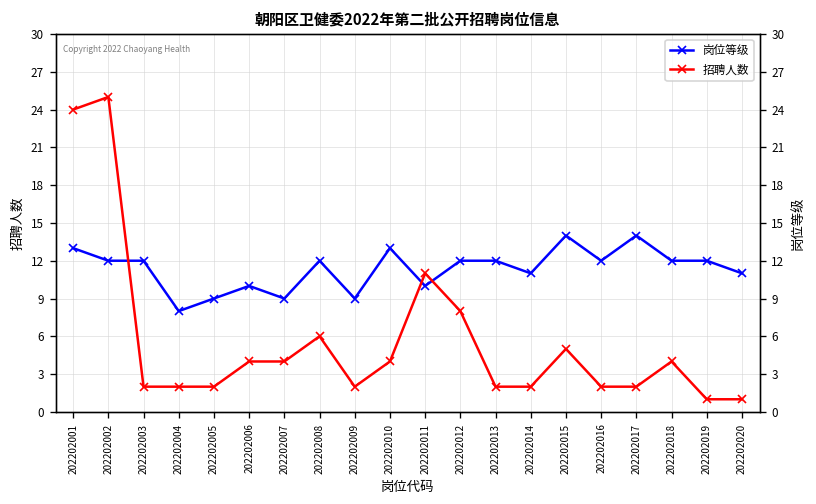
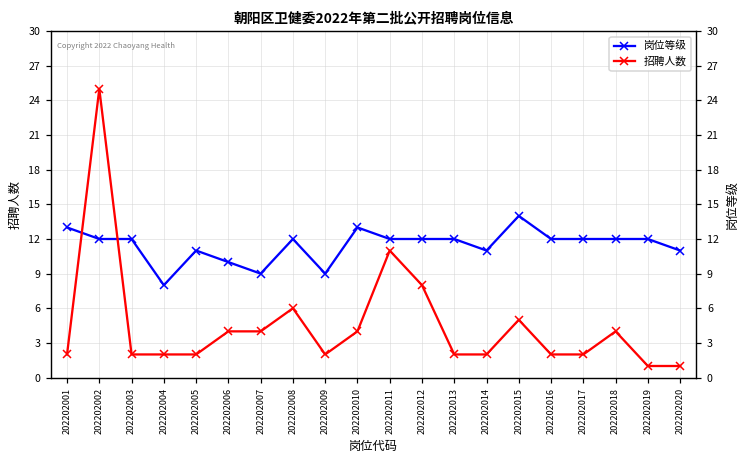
  {
    "岗位等级": {
      "202202001": 13,
      "202202002": 12,
      "202202003": 12,
      "202202004": 8,
-     "202202005": 9,
+     "202202005": 11,
      "202202006": 10,
      "202202007": 9,
      "202202008": 12,
      "202202009": 9,
      "202202010": 13,
-     "202202011": 10,
+     "202202011": 12,
      "202202012": 12,
      "202202013": 12,
      "202202014": 11,
      "202202015": 14,
      "202202016": 12,
-     "202202017": 14,
+     "202202017": 12,
      "202202018": 12,
      "202202019": 12,
      "202202020": 11
    },
    "招聘人数": {
-     "202202001": 24,
+     "202202001": 2,
      "202202002": 25,
      "202202003": 2,
      "202202004": 2,
      "202202005": 2,
      "202202006": 4,
      "202202007": 4,
      "202202008": 6,
      "202202009": 2,
      "202202010": 4,
      "202202011": 11,
      "202202012": 8,
      "202202013": 2,
      "202202014": 2,
      "202202015": 5,
      "202202016": 2,
      "202202017": 2,
      "202202018": 4,
      "202202019": 1,
      "202202020": 1
    }
  }
